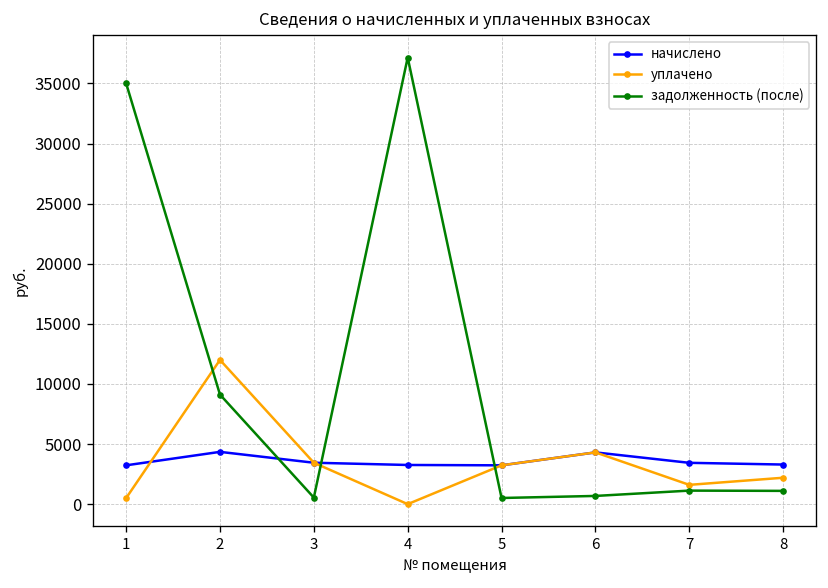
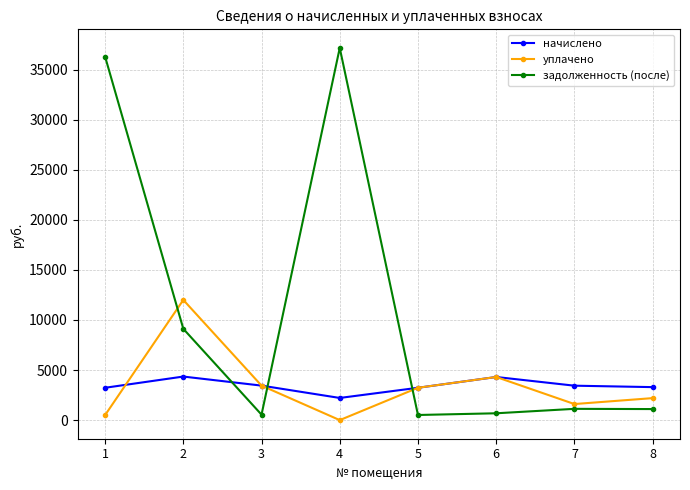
  {
    "начислено": {
      "1": 3200,
      "2": 4300,
-     "4": 3300,
+     "4": 2200,
      "7": 3400,
      "8": 3300
    },
    "уплачено": {
      "1": 500,
      "2": 12000,
      "4": 0,
      "7": 1600,
      "8": 2200
    },
    "задолженность (после)": {
-     "1": 35000,
+     "1": 36300,
      "2": 9100,
      "3": 500,
      "4": 37200,
      "5": 500,
      "6": 700,
      "7": 1100,
      "8": 1100
    }
  }
